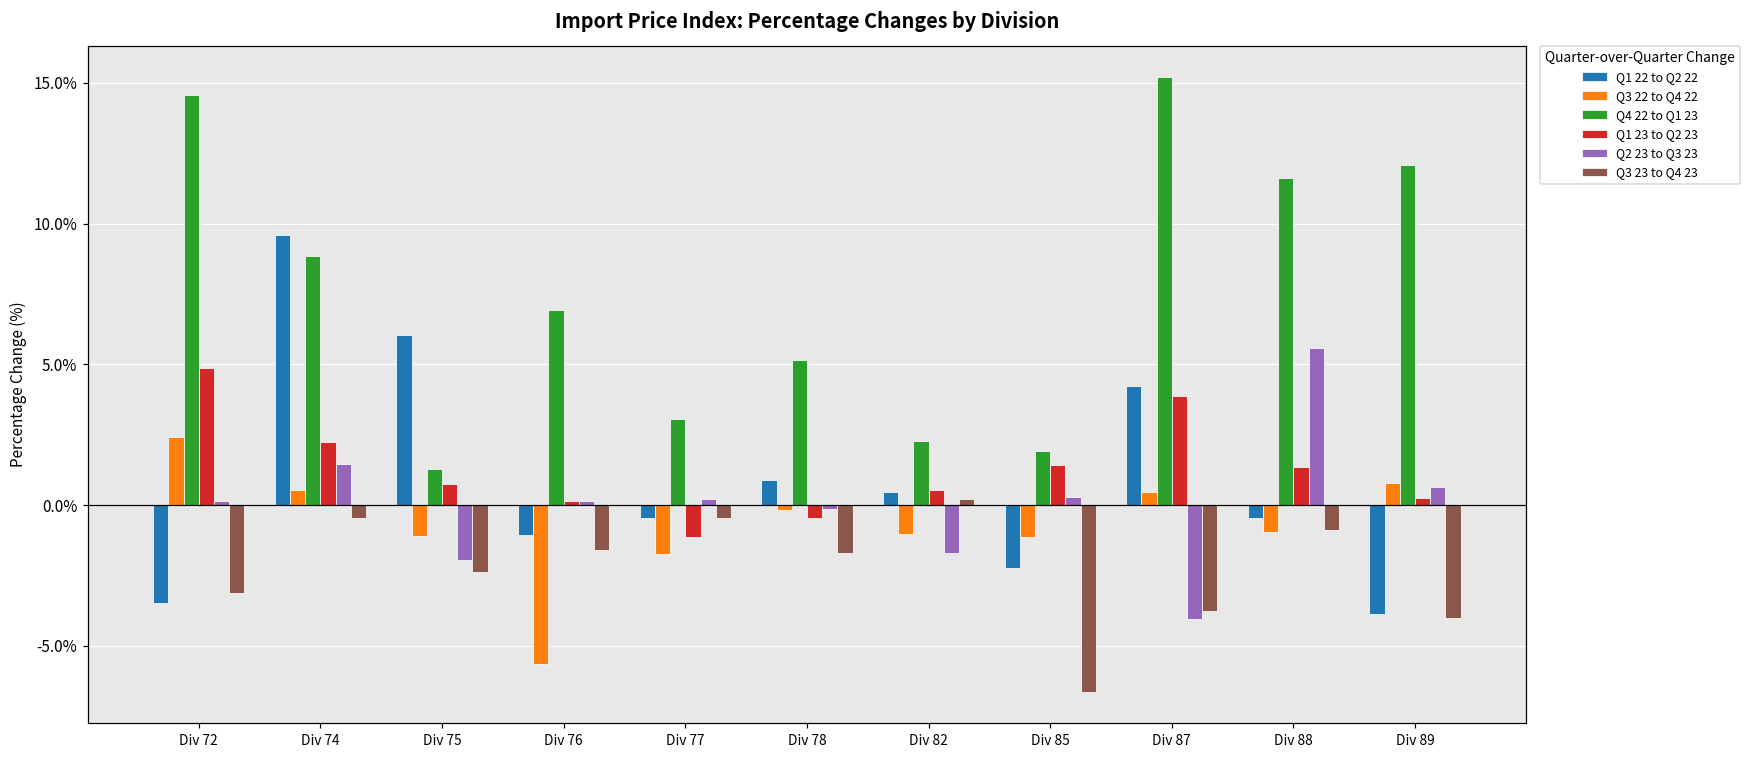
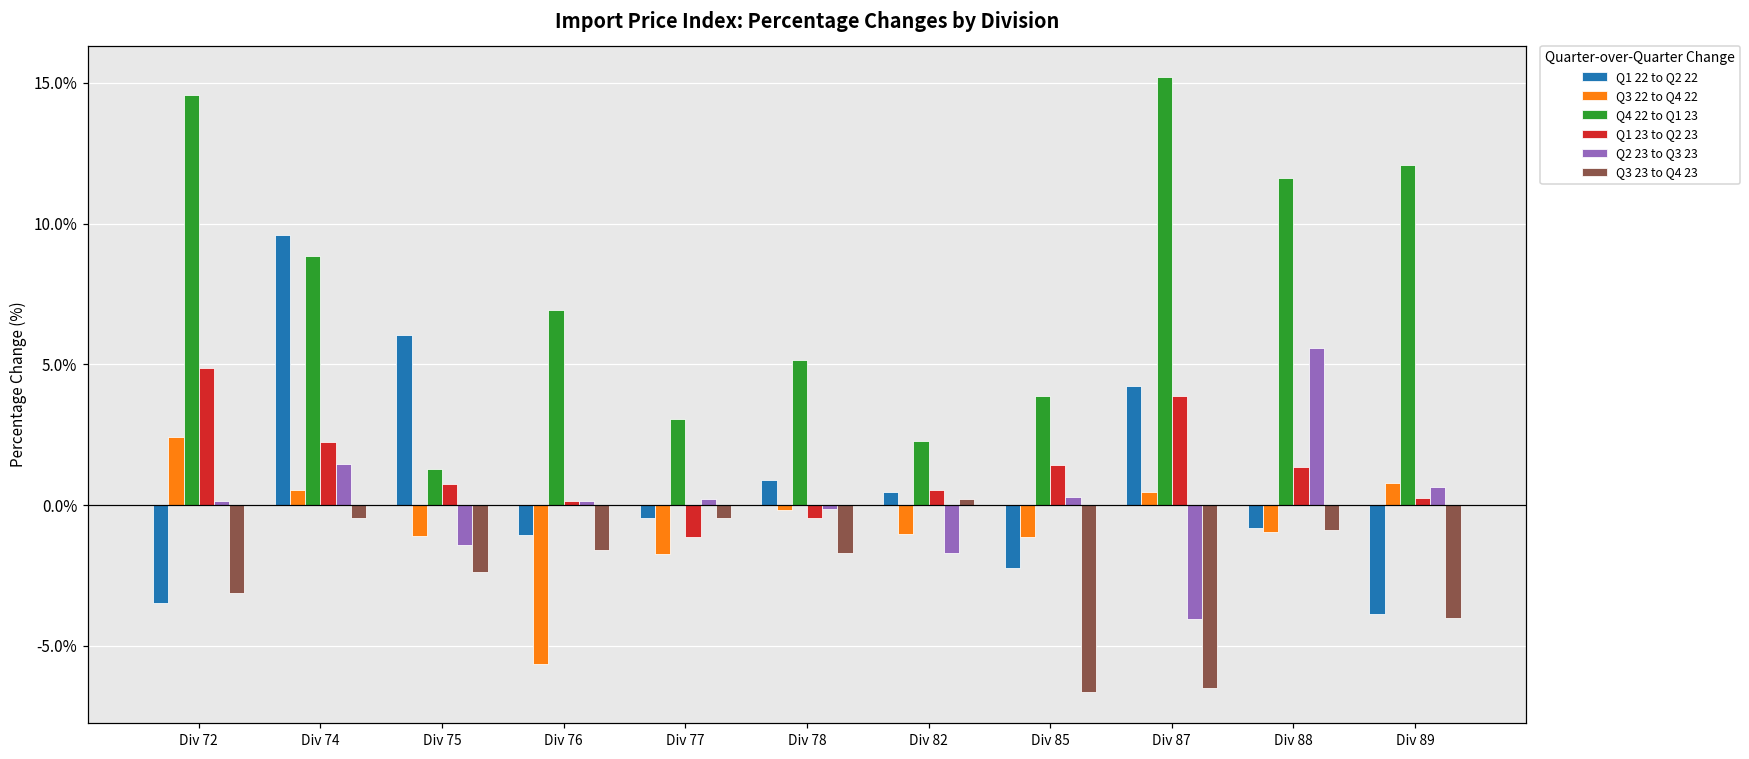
  {
    "Q1 22 to Q2 22": {
      "Div 72": "-3.5%",
      "Div 74": "9.6%",
      "Div 75": "6.0%",
      "Div 76": "-1.1%",
      "Div 77": "-0.5%",
      "Div 78": "0.9%",
      "Div 82": "0.5%",
      "Div 85": "-2.2%",
      "Div 87": "4.2%",
-     "Div 88": "-0.5%",
+     "Div 88": "-0.8%",
      "Div 89": "-3.9%"
    },
    "Q3 22 to Q4 22": {
      "Div 72": "2.4%",
      "Div 74": "0.5%",
      "Div 75": "-1.1%",
      "Div 76": "-5.6%",
      "Div 77": "-1.7%",
      "Div 78": "-0.2%",
      "Div 82": "-1.0%",
      "Div 85": "-1.1%",
      "Div 87": "0.5%",
      "Div 88": "-1.0%",
      "Div 89": "0.8%"
    },
    "Q4 22 to Q1 23": {
      "Div 72": "14.6%",
      "Div 74": "8.8%",
      "Div 75": "1.3%",
      "Div 76": "6.9%",
      "Div 77": "3.1%",
      "Div 78": "5.2%",
      "Div 82": "2.3%",
-     "Div 85": "1.9%",
+     "Div 85": "3.9%",
      "Div 87": "15.2%",
      "Div 88": "11.6%",
      "Div 89": "12.1%"
    },
    "Q1 23 to Q2 23": {
      "Div 72": "4.9%",
      "Div 74": "2.2%",
      "Div 75": "0.7%",
      "Div 76": "0.1%",
      "Div 77": "-1.1%",
      "Div 78": "-0.5%",
      "Div 82": "0.5%",
      "Div 85": "1.4%",
      "Div 87": "3.9%",
      "Div 88": "1.4%",
      "Div 89": "0.2%"
    },
    "Q2 23 to Q3 23": {
      "Div 72": "0.1%",
      "Div 74": "1.5%",
-     "Div 75": "-2.0%",
+     "Div 75": "-1.4%",
      "Div 76": "0.1%",
      "Div 77": "0.2%",
      "Div 78": "-0.2%",
      "Div 82": "-1.7%",
      "Div 85": "0.3%",
      "Div 87": "-4.1%",
      "Div 88": "5.6%",
      "Div 89": "0.6%"
    },
    "Q3 23 to Q4 23": {
      "Div 72": "-3.1%",
      "Div 74": "-0.5%",
      "Div 75": "-2.4%",
      "Div 76": "-1.6%",
      "Div 77": "-0.5%",
      "Div 78": "-1.7%",
      "Div 82": "0.2%",
      "Div 85": "-6.7%",
-     "Div 87": "-3.8%",
+     "Div 87": "-6.5%",
      "Div 88": "-0.9%",
      "Div 89": "-4.0%"
    }
  }
